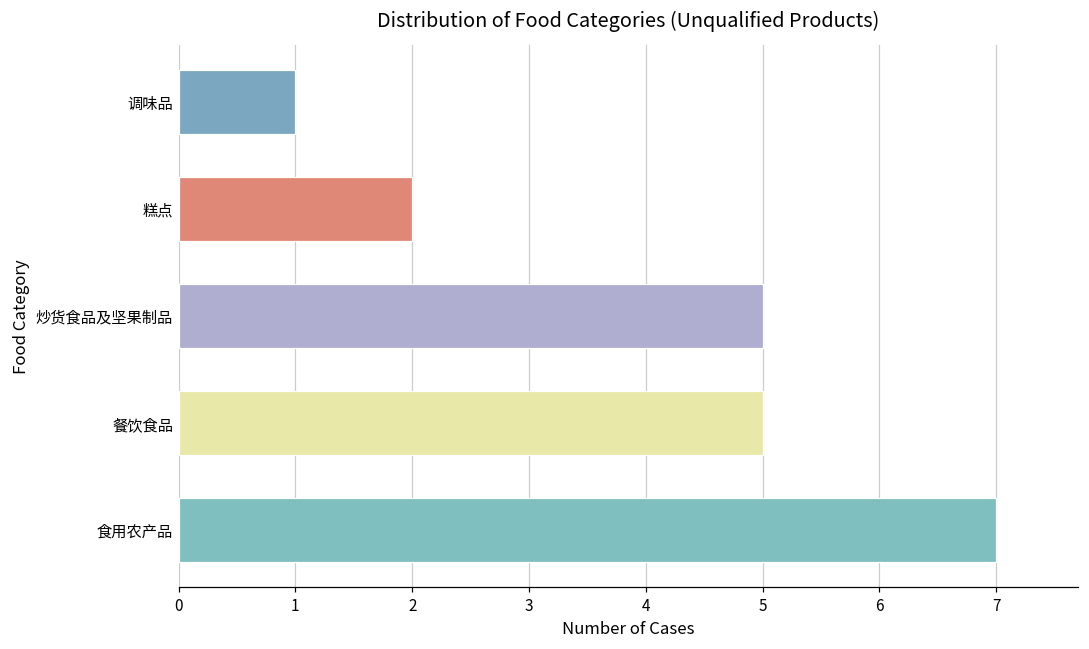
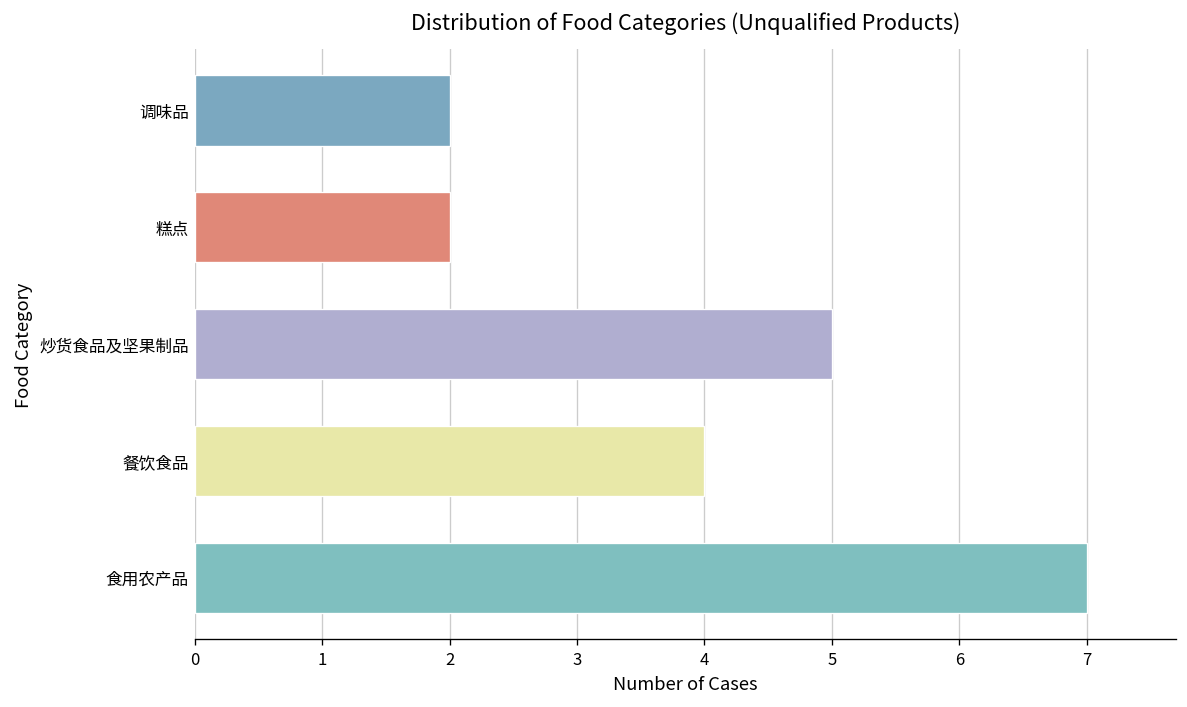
  {
-   "调味品": 1,
+   "调味品": 2,
    "糕点": 2,
    "炒货食品及坚果制品": 5,
-   "餐饮食品": 5,
+   "餐饮食品": 4,
    "食用农产品": 7
  }
